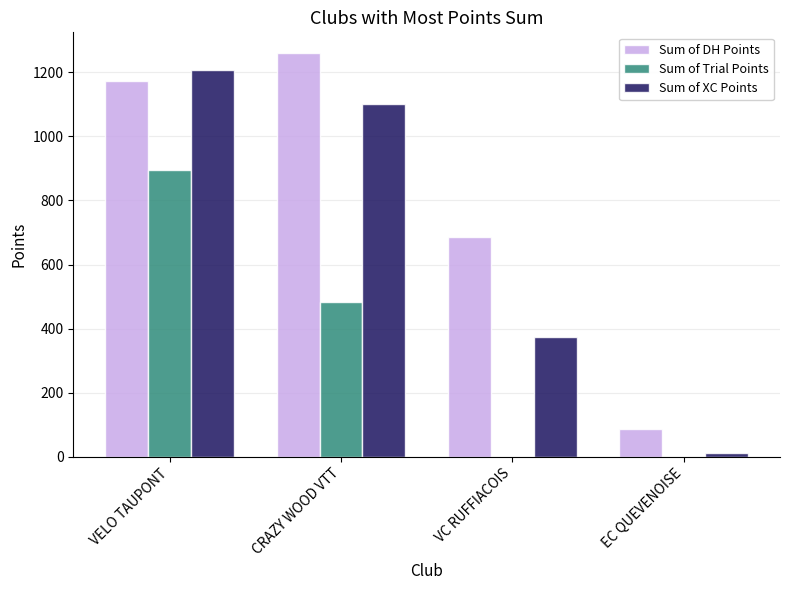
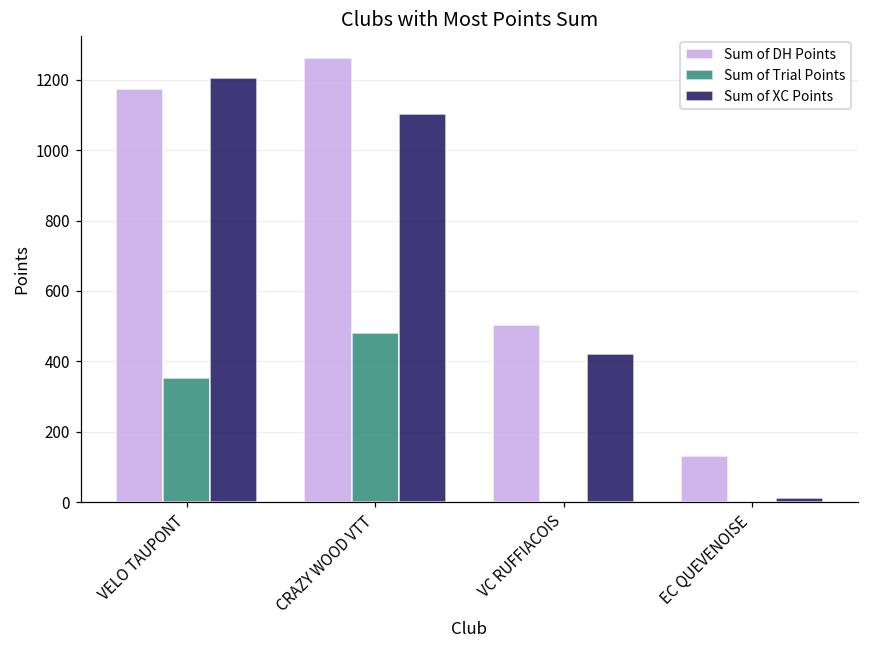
  {
    "Sum of DH Points": {
      "VELO TAUPONT": 1170,
      "CRAZY WOOD VTT": 1260,
-     "VC RUFFIACOIS": 690,
-     "EC QUEVENOISE": 90
+     "VC RUFFIACOIS": 500,
+     "EC QUEVENOISE": 130
    },
    "Sum of Trial Points": {
-     "VELO TAUPONT": 900,
+     "VELO TAUPONT": 350,
      "CRAZY WOOD VTT": 480,
      "VC RUFFIACOIS": 0,
      "EC QUEVENOISE": 0
    },
    "Sum of XC Points": {
      "VELO TAUPONT": 1210,
      "CRAZY WOOD VTT": 1100,
-     "VC RUFFIACOIS": 380,
+     "VC RUFFIACOIS": 420,
      "EC QUEVENOISE": 10
    }
  }
